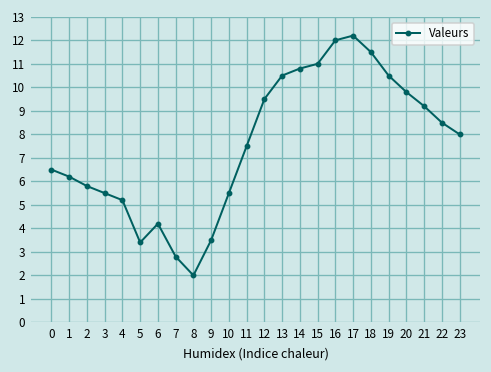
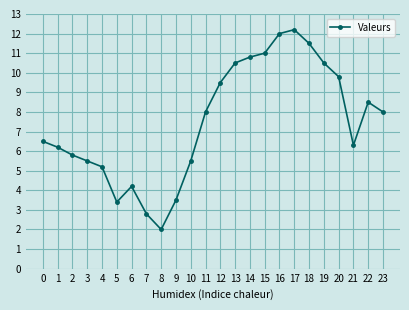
  {
    "0": 6.5,
    "1": 6.2,
    "2": 5.8,
    "3": 5.5,
    "4": 5.2,
    "5": 3.4,
    "6": 4.2,
    "7": 2.8,
    "8": 2.0,
    "9": 3.5,
    "10": 5.5,
-   "11": 7.5,
+   "11": 8.0,
    "12": 9.5,
    "13": 10.5,
    "14": 10.8,
    "15": 11.0,
    "16": 12.0,
    "17": 12.2,
    "18": 11.5,
    "19": 10.5,
    "20": 9.8,
-   "21": 9.2,
+   "21": 6.3,
    "22": 8.5,
    "23": 8.0
  }
